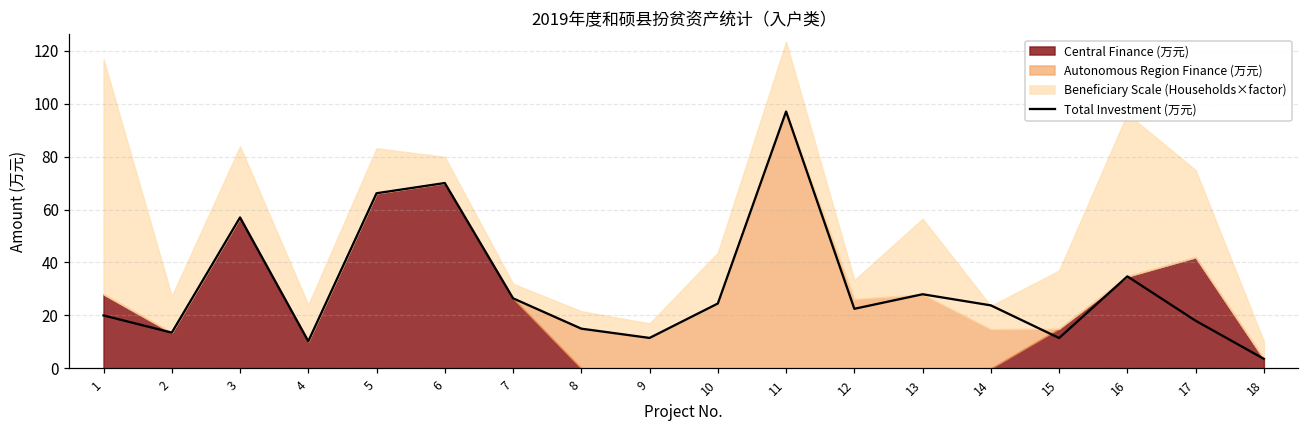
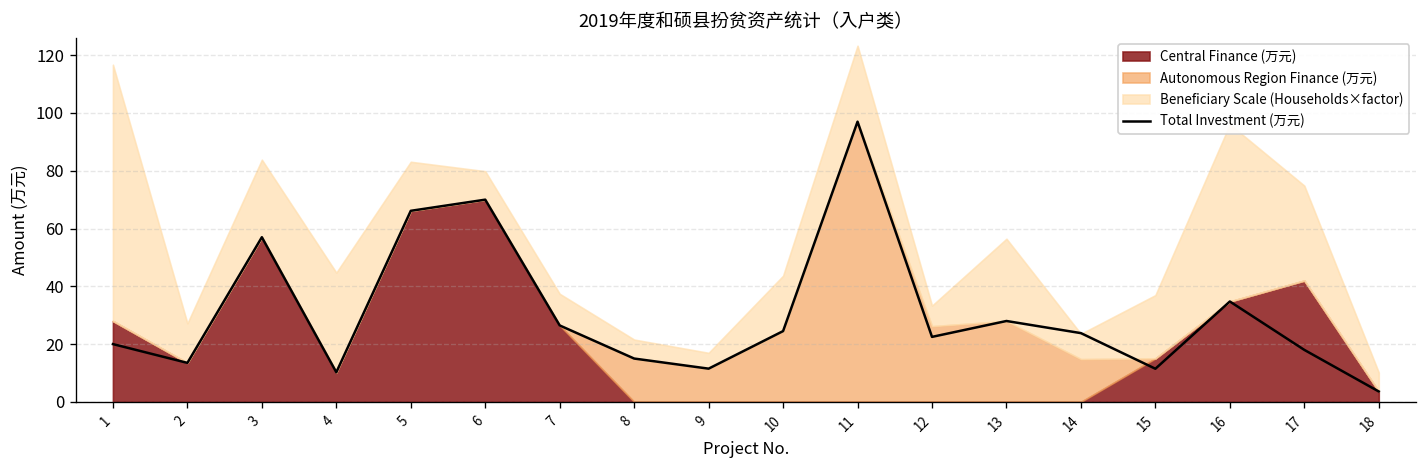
  {
    "Total Investment (万元)": {
      "1": 20,
      "12": 23,
      "15": 11,
      "17": 18
    },
    "Central Finance (万元)": {
      "8": 0,
      "9": 0,
      "10": 0,
      "11": 0,
      "12": 0,
      "13": 0,
      "14": 0
    },
    "Beneficiary Scale (Households×factor)": {
      "1": 89,
      "2": 14,
      "3": 27,
-     "4": 14,
+     "4": 34,
      "5": 17,
      "6": 10,
-     "7": 5,
+     "7": 11,
      "8": 7,
      "9": 5,
      "10": 19,
      "11": 26,
      "12": 7,
      "13": 28,
      "15": 22,
      "17": 33,
      "18": 7
    }
  }
